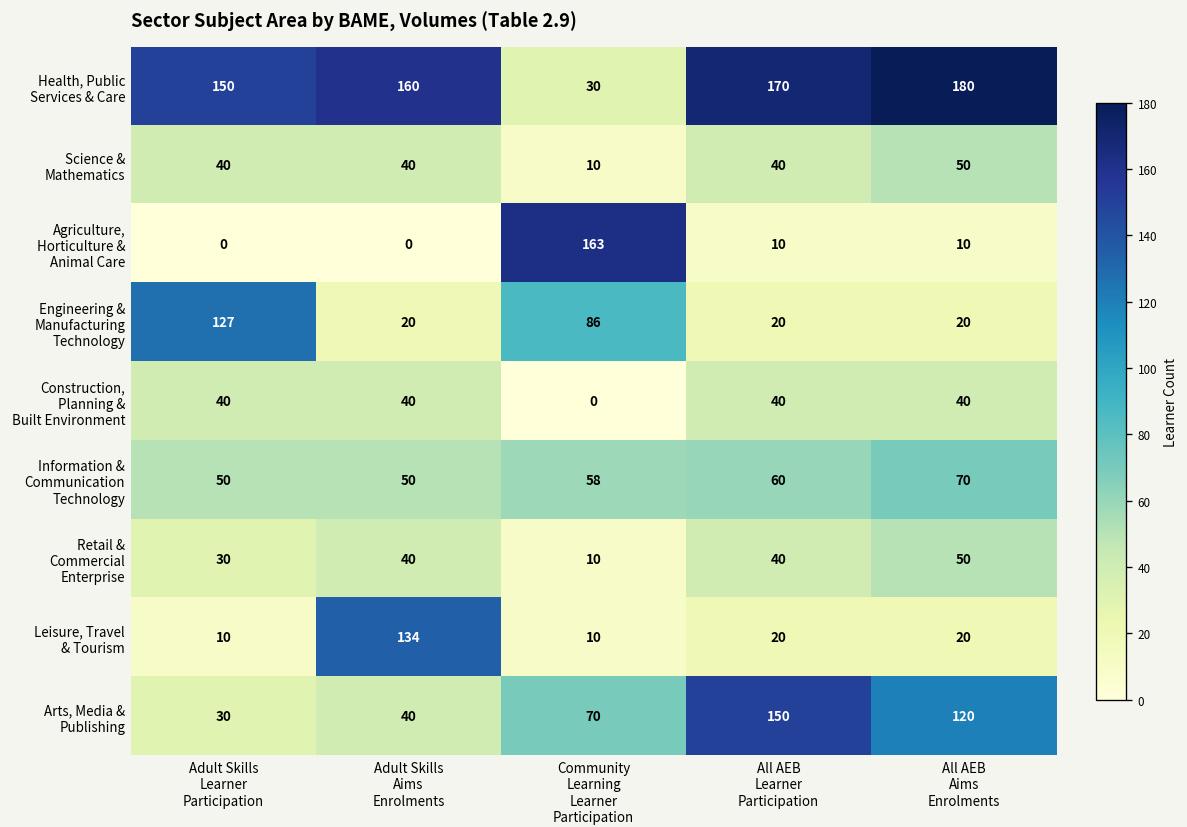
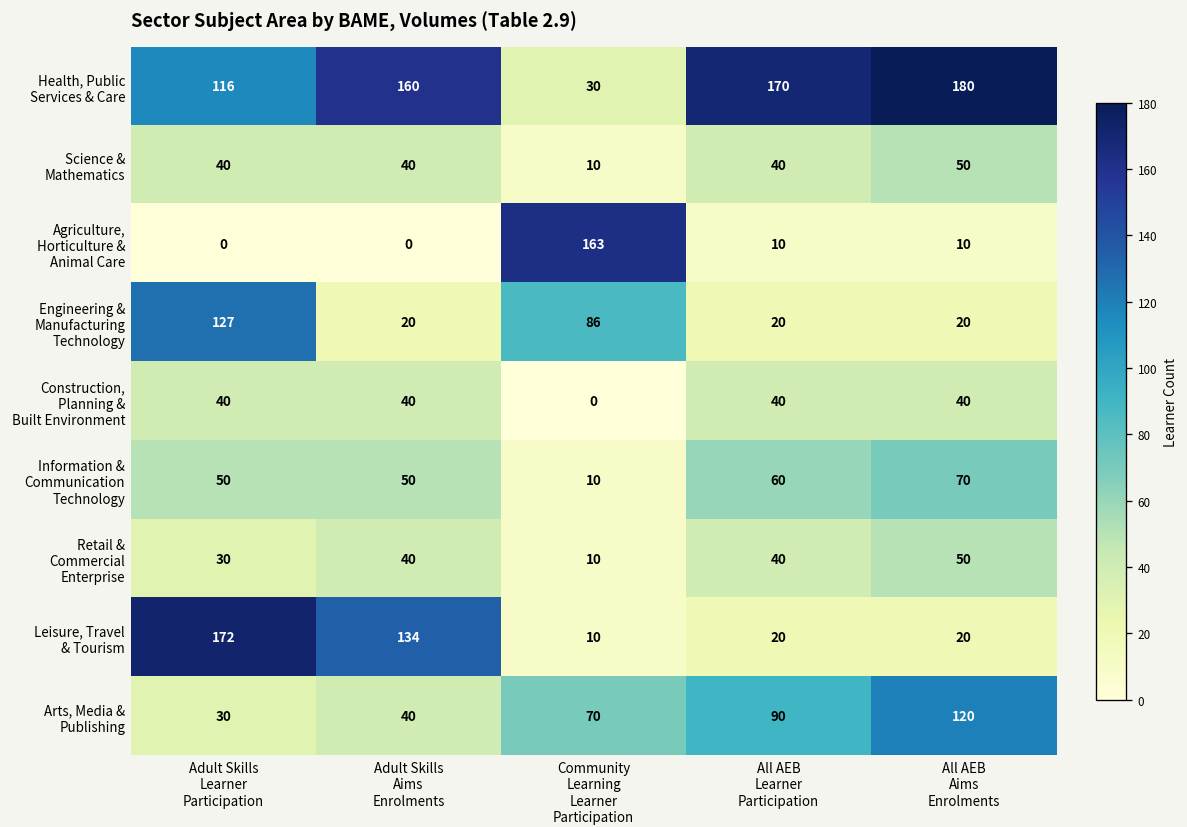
  {
    "Health, Public Services & Care": {
-     "Adult Skills Learner Participation": 150,
+     "Adult Skills Learner Participation": 116,
      "Adult Skills Aims Enrolments": 160,
      "Community Learning Learner Participation": 30,
      "All AEB Learner Participation": 170,
      "All AEB Aims Enrolments": 180
    },
    "Science & Mathematics": {
      "Adult Skills Learner Participation": 40,
      "Adult Skills Aims Enrolments": 40,
      "Community Learning Learner Participation": 10,
      "All AEB Learner Participation": 40,
      "All AEB Aims Enrolments": 50
    },
    "Agriculture, Horticulture & Animal Care": {
      "Adult Skills Learner Participation": 0,
      "Adult Skills Aims Enrolments": 0,
      "Community Learning Learner Participation": 163,
      "All AEB Learner Participation": 10,
      "All AEB Aims Enrolments": 10
    },
    "Engineering & Manufacturing Technology": {
      "Adult Skills Learner Participation": 127,
      "Adult Skills Aims Enrolments": 20,
      "Community Learning Learner Participation": 86,
      "All AEB Learner Participation": 20,
      "All AEB Aims Enrolments": 20
    },
    "Construction, Planning & Built Environment": {
      "Adult Skills Learner Participation": 40,
      "Adult Skills Aims Enrolments": 40,
      "Community Learning Learner Participation": 0,
      "All AEB Learner Participation": 40,
      "All AEB Aims Enrolments": 40
    },
    "Information & Communication Technology": {
      "Adult Skills Learner Participation": 50,
      "Adult Skills Aims Enrolments": 50,
-     "Community Learning Learner Participation": 58,
+     "Community Learning Learner Participation": 10,
      "All AEB Learner Participation": 60,
      "All AEB Aims Enrolments": 70
    },
    "Retail & Commercial Enterprise": {
      "Adult Skills Learner Participation": 30,
      "Adult Skills Aims Enrolments": 40,
      "Community Learning Learner Participation": 10,
      "All AEB Learner Participation": 40,
      "All AEB Aims Enrolments": 50
    },
    "Leisure, Travel & Tourism": {
-     "Adult Skills Learner Participation": 10,
+     "Adult Skills Learner Participation": 172,
      "Adult Skills Aims Enrolments": 134,
      "Community Learning Learner Participation": 10,
      "All AEB Learner Participation": 20,
      "All AEB Aims Enrolments": 20
    },
    "Arts, Media & Publishing": {
      "Adult Skills Learner Participation": 30,
      "Adult Skills Aims Enrolments": 40,
      "Community Learning Learner Participation": 70,
-     "All AEB Learner Participation": 150,
+     "All AEB Learner Participation": 90,
      "All AEB Aims Enrolments": 120
    }
  }
